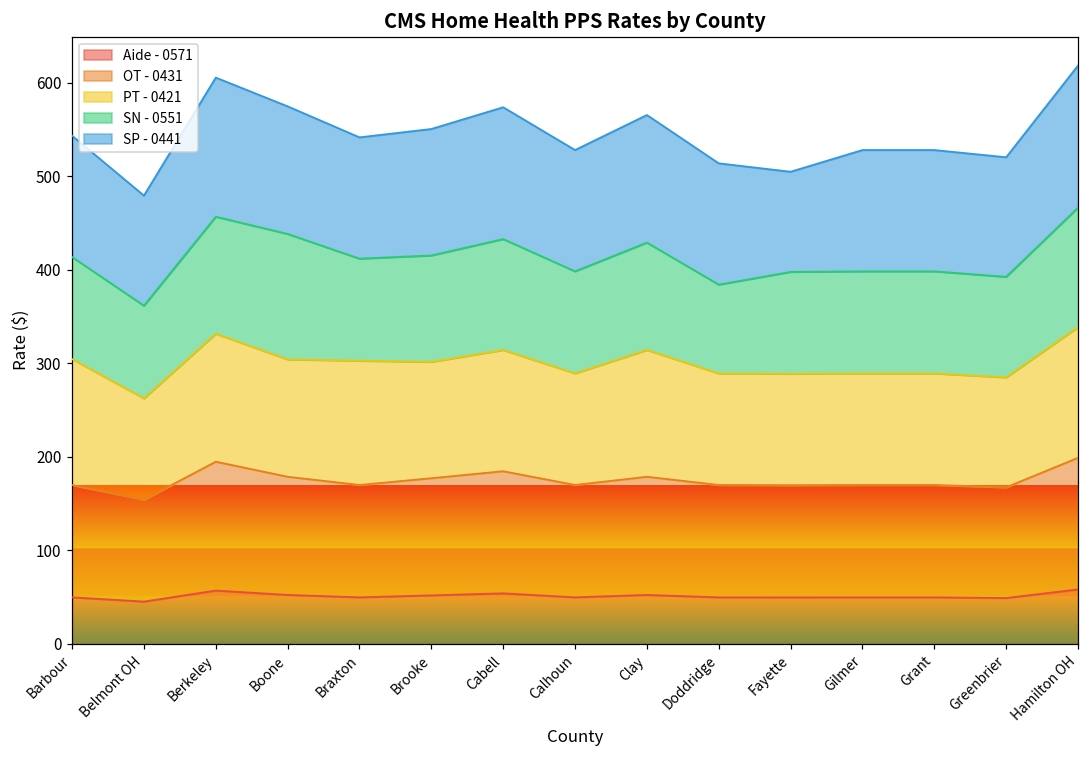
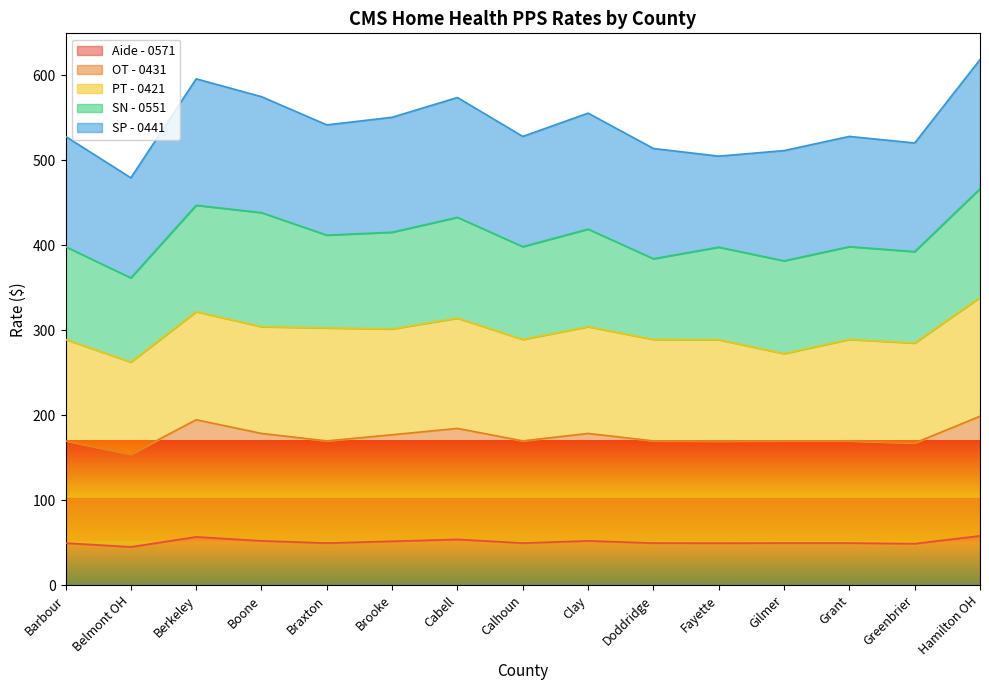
  {
    "PT - 0421": {
-     "Barbour": 130,
+     "Barbour": 120,
      "Belmont OH": 110,
-     "Berkeley": 140,
+     "Berkeley": 130,
      "Boone": 130,
      "Braxton": 130,
      "Brooke": 120,
      "Cabell": 130,
      "Calhoun": 120,
-     "Clay": 140,
+     "Clay": 130,
      "Doddridge": 120,
      "Fayette": 120,
-     "Gilmer": 120,
+     "Gilmer": 100,
      "Grant": 120,
      "Greenbrier": 120,
      "Hamilton OH": 140
    },
    "SN - 0551": {
      "Barbour": 110,
      "Belmont OH": 100,
      "Berkeley": 130,
      "Boone": 130,
      "Braxton": 110,
      "Brooke": 110,
      "Cabell": 120,
      "Calhoun": 110,
      "Clay": 110,
      "Doddridge": 90,
      "Fayette": 110,
      "Gilmer": 110,
      "Grant": 110,
      "Greenbrier": 110,
      "Hamilton OH": 130
    },
    "SP - 0441": {
      "Barbour": 130,
      "Belmont OH": 120,
      "Berkeley": 150,
      "Boone": 140,
      "Braxton": 130,
      "Brooke": 140,
      "Cabell": 140,
      "Calhoun": 130,
      "Clay": 140,
      "Doddridge": 130,
      "Fayette": 110,
      "Gilmer": 130,
      "Grant": 130,
      "Greenbrier": 130,
      "Hamilton OH": 150
    }
  }
